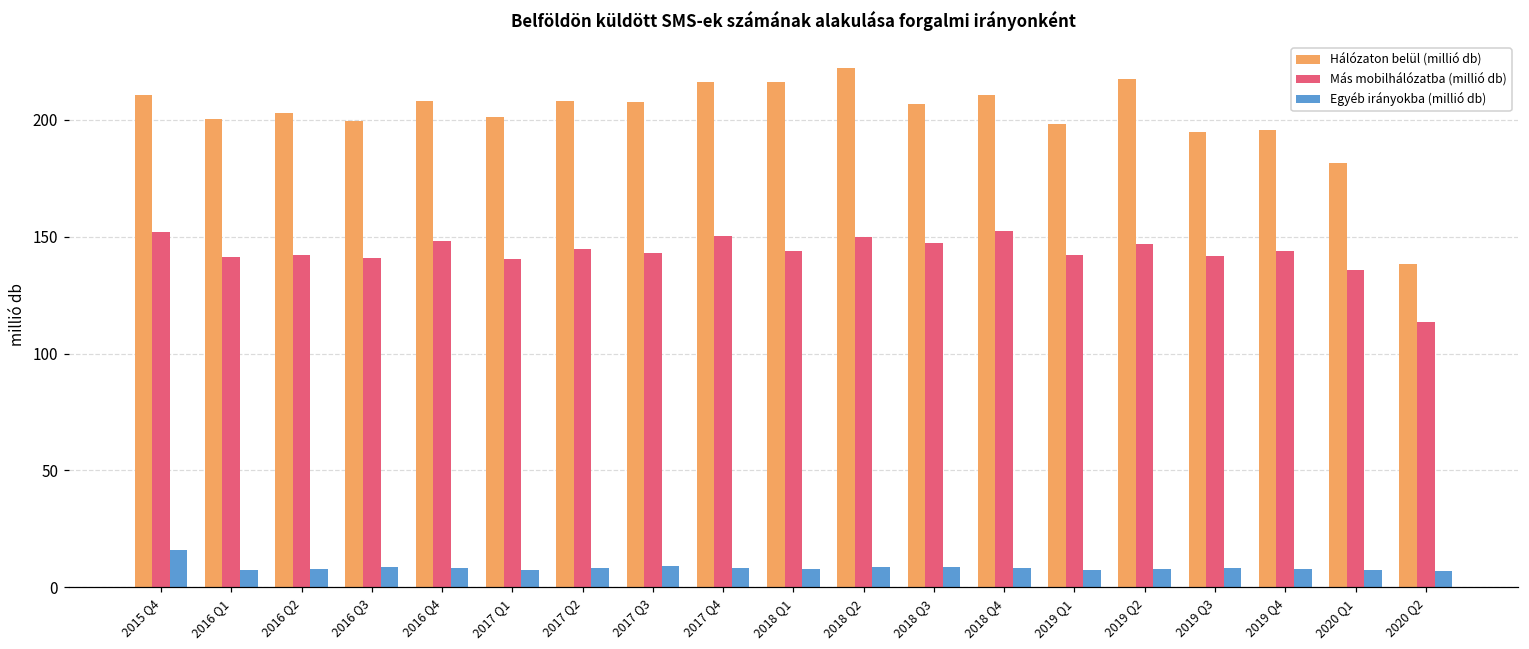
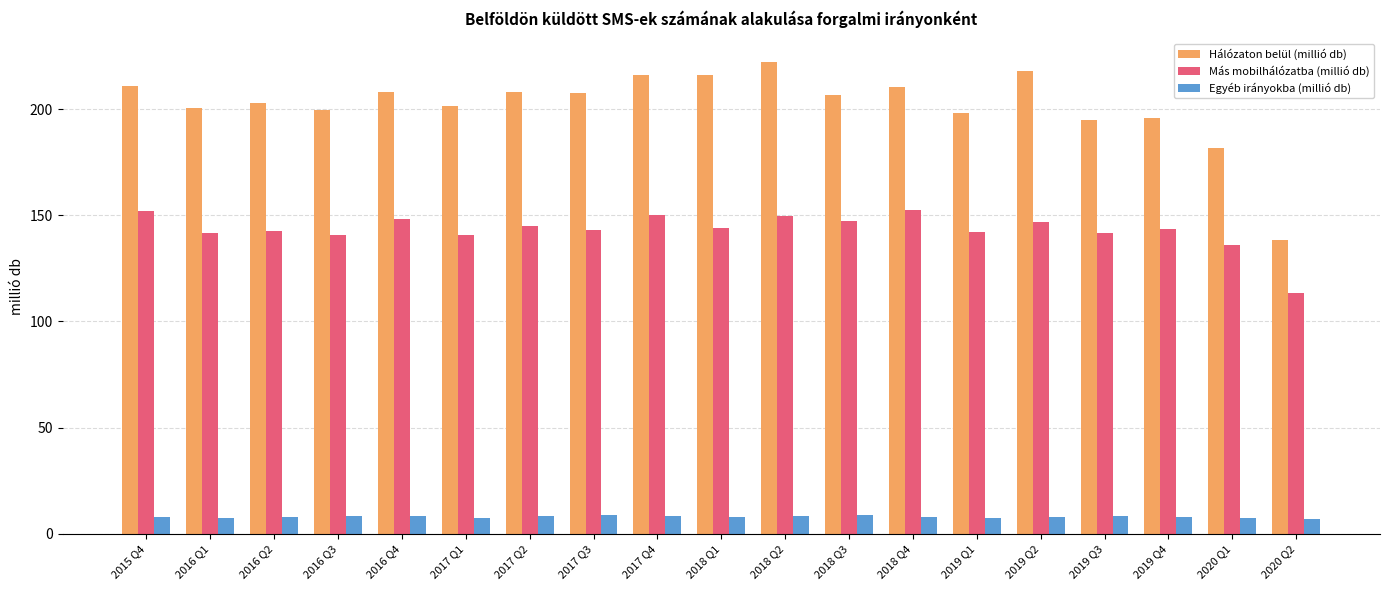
  {
    "Hálózaton belül (millió db)": {
      "2015 Q4": 211,
      "2016 Q1": 201,
      "2016 Q2": 203,
      "2016 Q3": 200,
      "2016 Q4": 208,
      "2017 Q1": 201,
      "2017 Q2": 208,
      "2017 Q3": 208,
      "2017 Q4": 216,
      "2018 Q1": 216,
      "2018 Q2": 222,
      "2018 Q3": 207,
      "2018 Q4": 211,
      "2019 Q1": 198,
      "2019 Q2": 218,
      "2019 Q3": 195,
      "2019 Q4": 196,
      "2020 Q1": 182,
      "2020 Q2": 138
    },
    "Más mobilhálózatba (millió db)": {
      "2015 Q4": 152,
      "2016 Q1": 142,
      "2016 Q2": 142,
      "2016 Q3": 141,
      "2016 Q4": 148,
      "2017 Q1": 141,
      "2017 Q2": 145,
      "2017 Q3": 143,
      "2017 Q4": 150,
      "2018 Q1": 144,
      "2018 Q2": 150,
      "2018 Q3": 147,
      "2018 Q4": 152,
      "2019 Q1": 142,
      "2019 Q2": 147,
      "2019 Q3": 142,
      "2019 Q4": 144,
      "2020 Q1": 136,
      "2020 Q2": 113
    },
    "Egyéb irányokba (millió db)": {
-     "2015 Q4": 16,
+     "2015 Q4": 8,
      "2016 Q1": 7,
      "2016 Q2": 8,
      "2016 Q3": 9,
      "2016 Q4": 8,
      "2017 Q1": 7,
      "2017 Q2": 8,
      "2017 Q3": 9,
      "2017 Q4": 8,
      "2018 Q1": 8,
      "2018 Q2": 8,
      "2018 Q3": 9,
      "2018 Q4": 8,
      "2019 Q1": 7,
      "2019 Q2": 8,
      "2019 Q3": 8,
      "2019 Q4": 8,
      "2020 Q1": 7,
      "2020 Q2": 7
    }
  }
